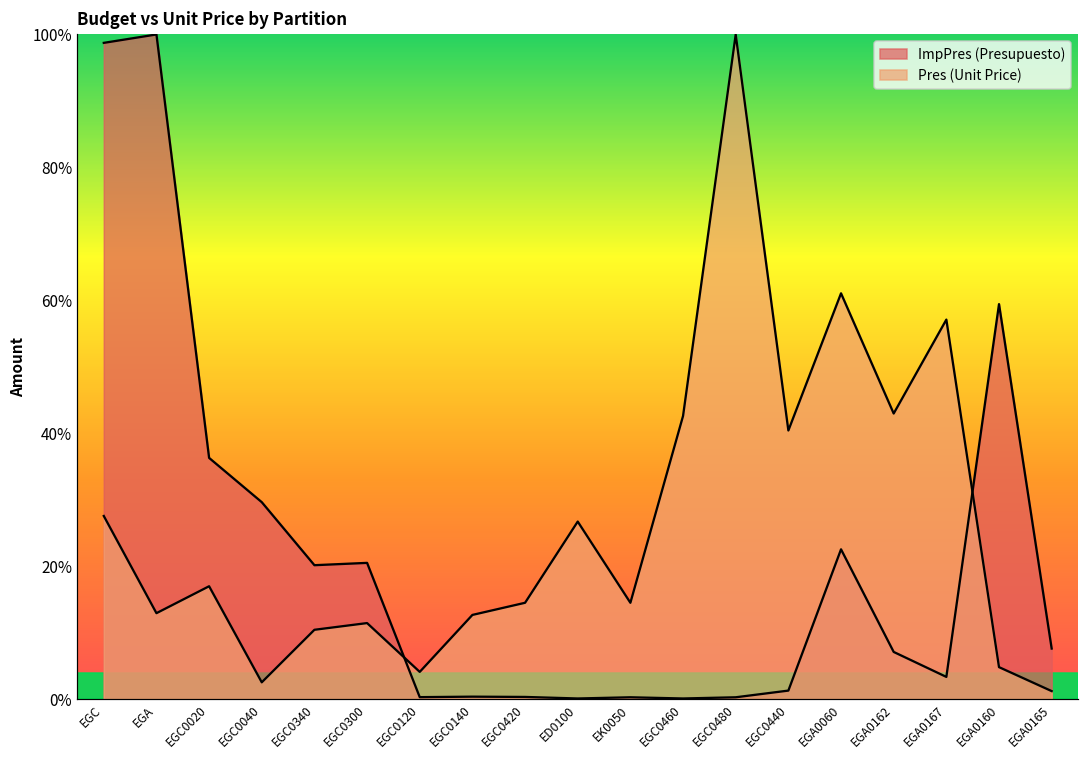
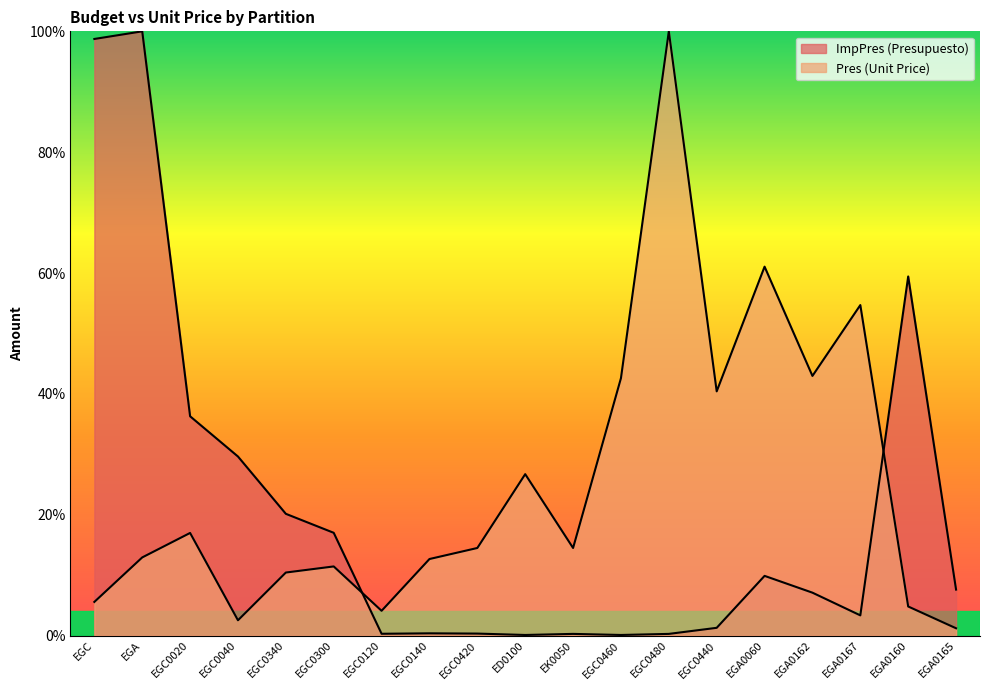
  {
    "ImpPres (Presupuesto)": {
      "EGC": "99%",
      "EGA": "100%",
      "EGC0020": "36%",
      "EGC0040": "30%",
      "EGC0340": "20%",
-     "EGC0300": "20%",
-     "EGA0060": "23%",
+     "EGC0300": "17%",
+     "EGA0060": "10%",
      "EGA0162": "7%",
      "EGA0160": "59%",
      "EGA0165": "8%"
    },
    "Pres (Unit Price)": {
-     "EGC": "28%",
+     "EGC": "6%",
      "EGA": "13%",
      "EGC0020": "17%",
      "EGC0340": "10%",
      "EGC0300": "11%",
      "EGC0120": "4%",
      "EGC0140": "13%",
      "EGC0420": "14%",
      "ED0100": "27%",
      "EK0050": "14%",
      "EGC0460": "43%",
      "EGC0480": "100%",
      "EGC0440": "40%",
      "EGA0060": "61%",
      "EGA0162": "43%",
-     "EGA0167": "57%",
+     "EGA0167": "55%",
      "EGA0160": "5%"
    }
  }
